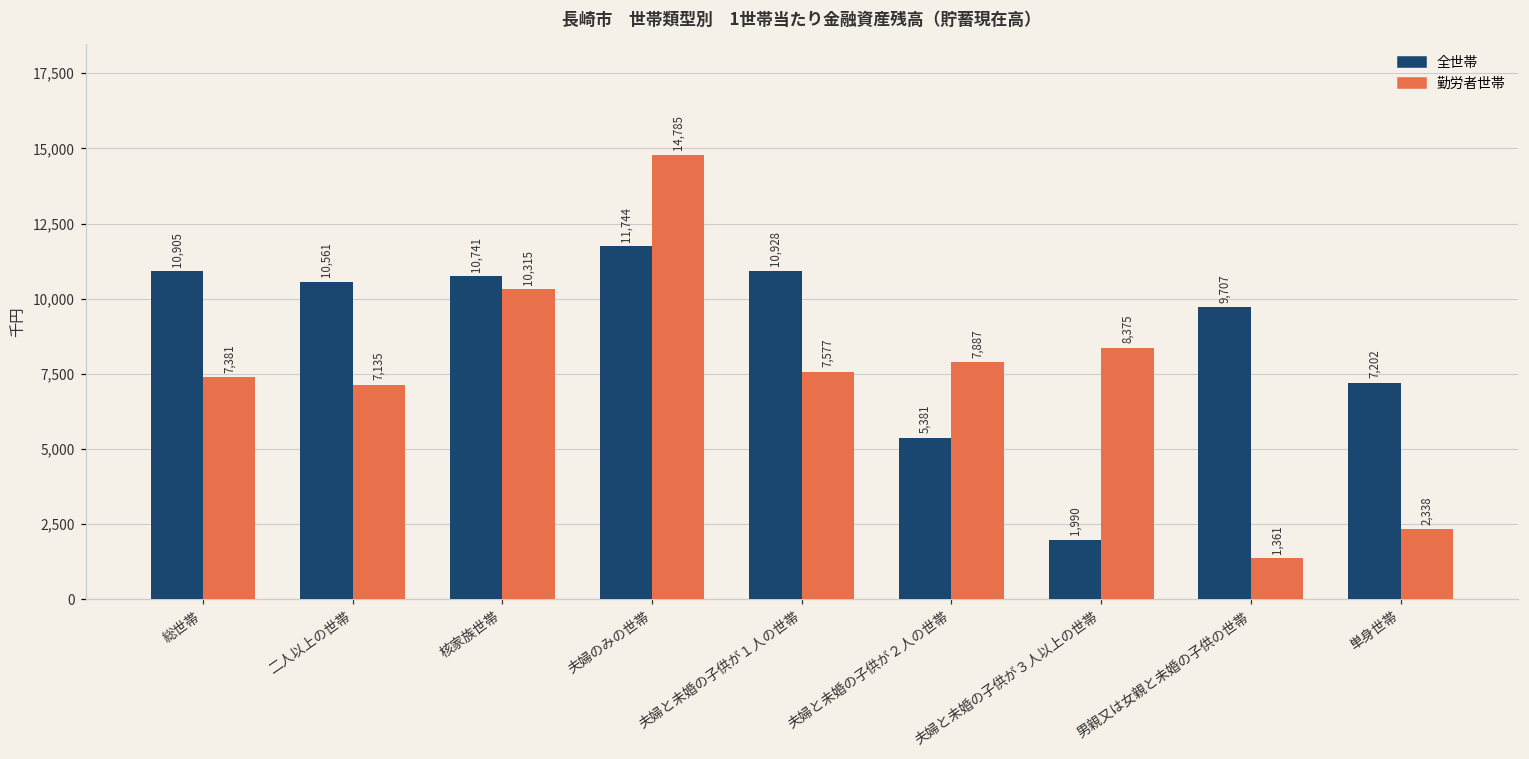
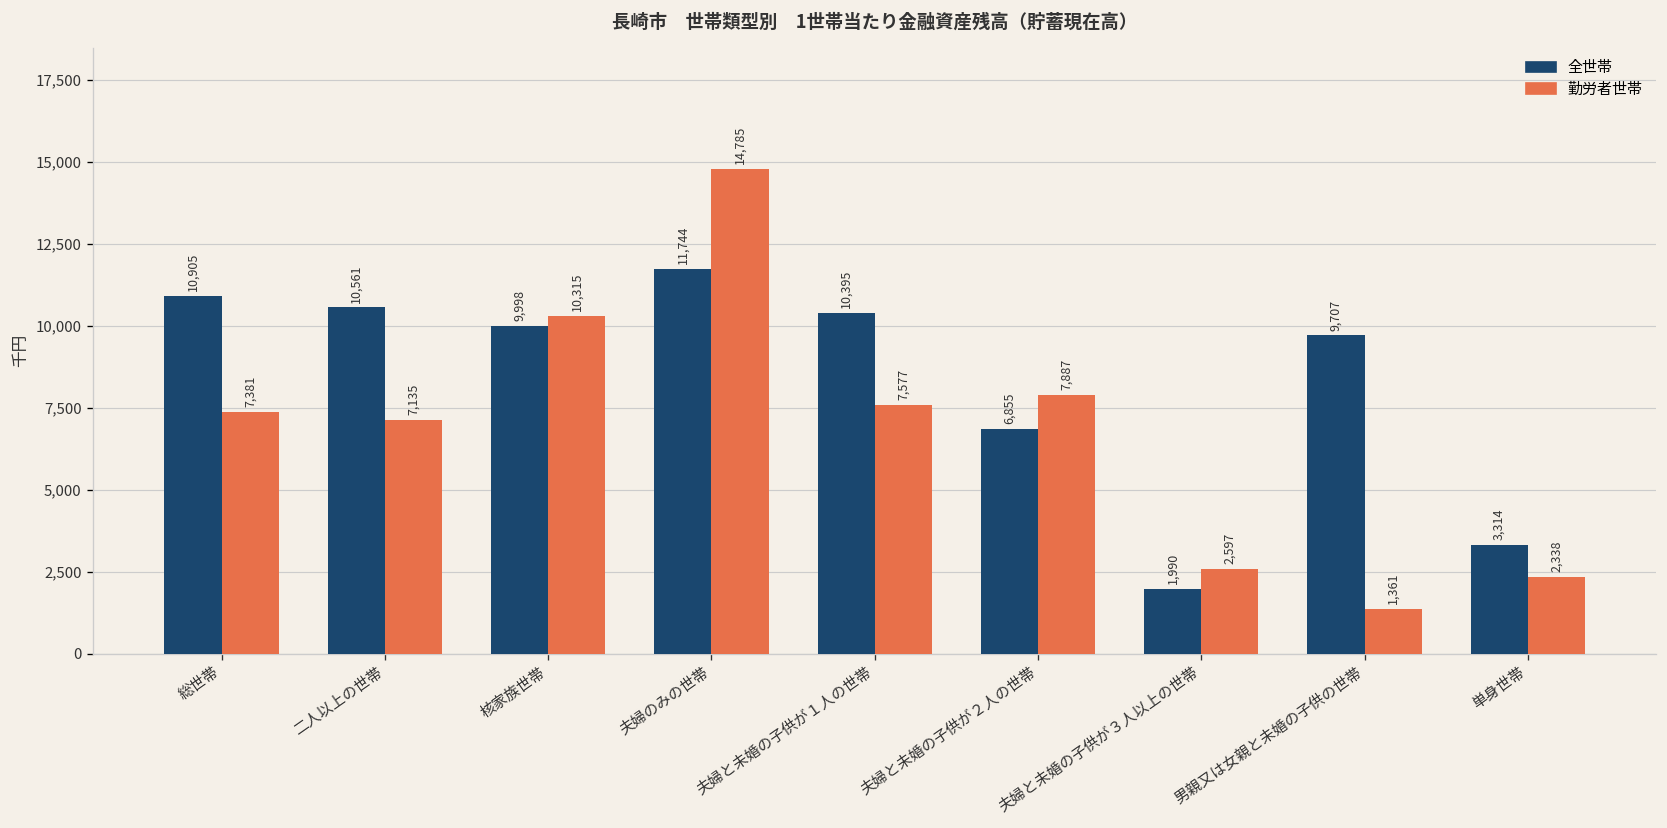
  {
    "全世帯": {
      "総世帯": "10,905",
      "二人以上の世帯": "10,561",
-     "核家族世帯": "10,741",
+     "核家族世帯": "9,998",
      "夫婦のみの世帯": "11,744",
-     "夫婦と未婚の子供が１人の世帯": "10,928",
-     "夫婦と未婚の子供が２人の世帯": "5,381",
+     "夫婦と未婚の子供が１人の世帯": "10,395",
+     "夫婦と未婚の子供が２人の世帯": "6,855",
      "夫婦と未婚の子供が３人以上の世帯": "1,990",
      "男親又は女親と未婚の子供の世帯": "9,707",
-     "単身世帯": "7,202"
+     "単身世帯": "3,314"
    },
    "勤労者世帯": {
      "総世帯": "7,381",
      "二人以上の世帯": "7,135",
      "核家族世帯": "10,315",
      "夫婦のみの世帯": "14,785",
      "夫婦と未婚の子供が１人の世帯": "7,577",
      "夫婦と未婚の子供が２人の世帯": "7,887",
-     "夫婦と未婚の子供が３人以上の世帯": "8,375",
+     "夫婦と未婚の子供が３人以上の世帯": "2,597",
      "男親又は女親と未婚の子供の世帯": "1,361",
      "単身世帯": "2,338"
    }
  }
